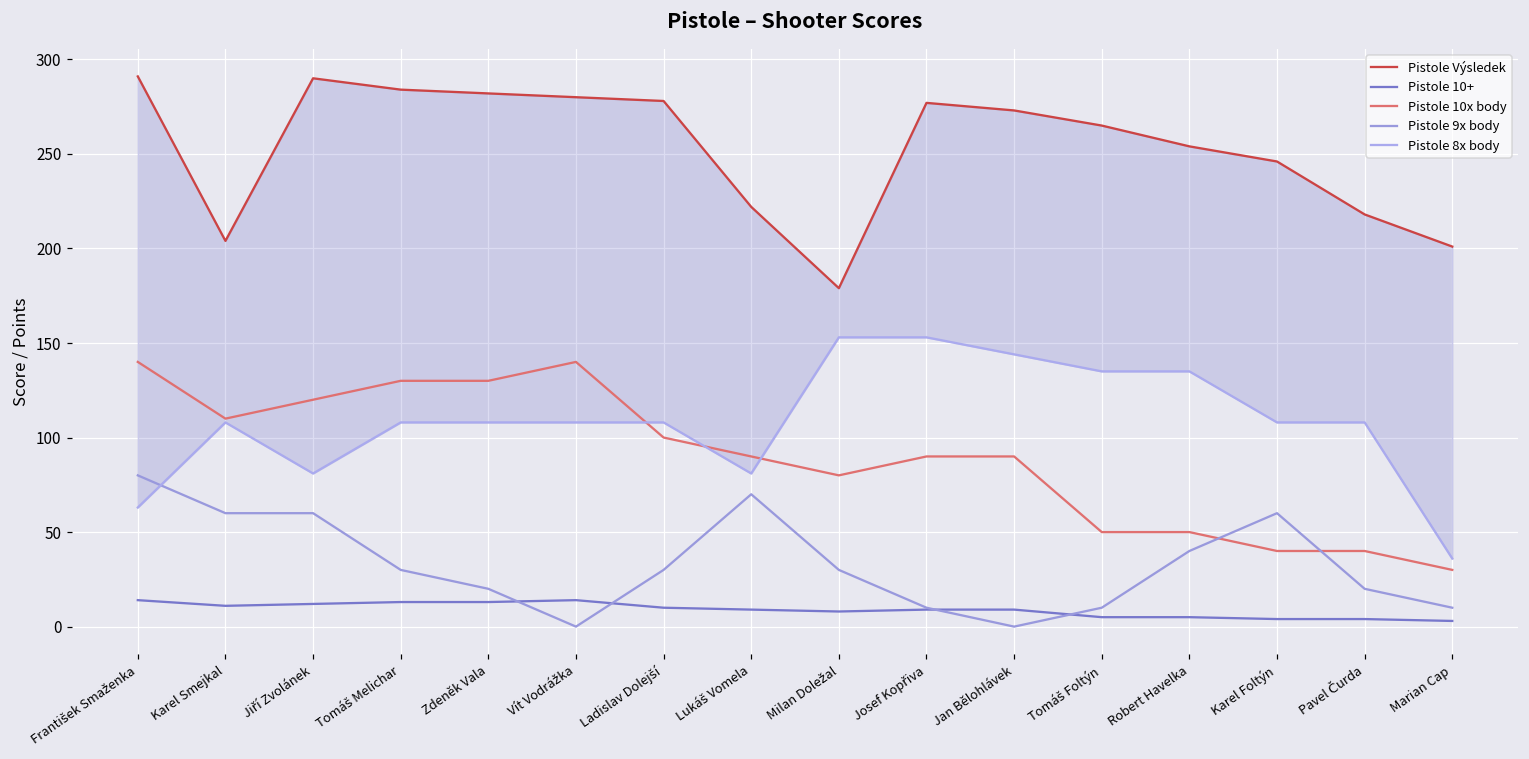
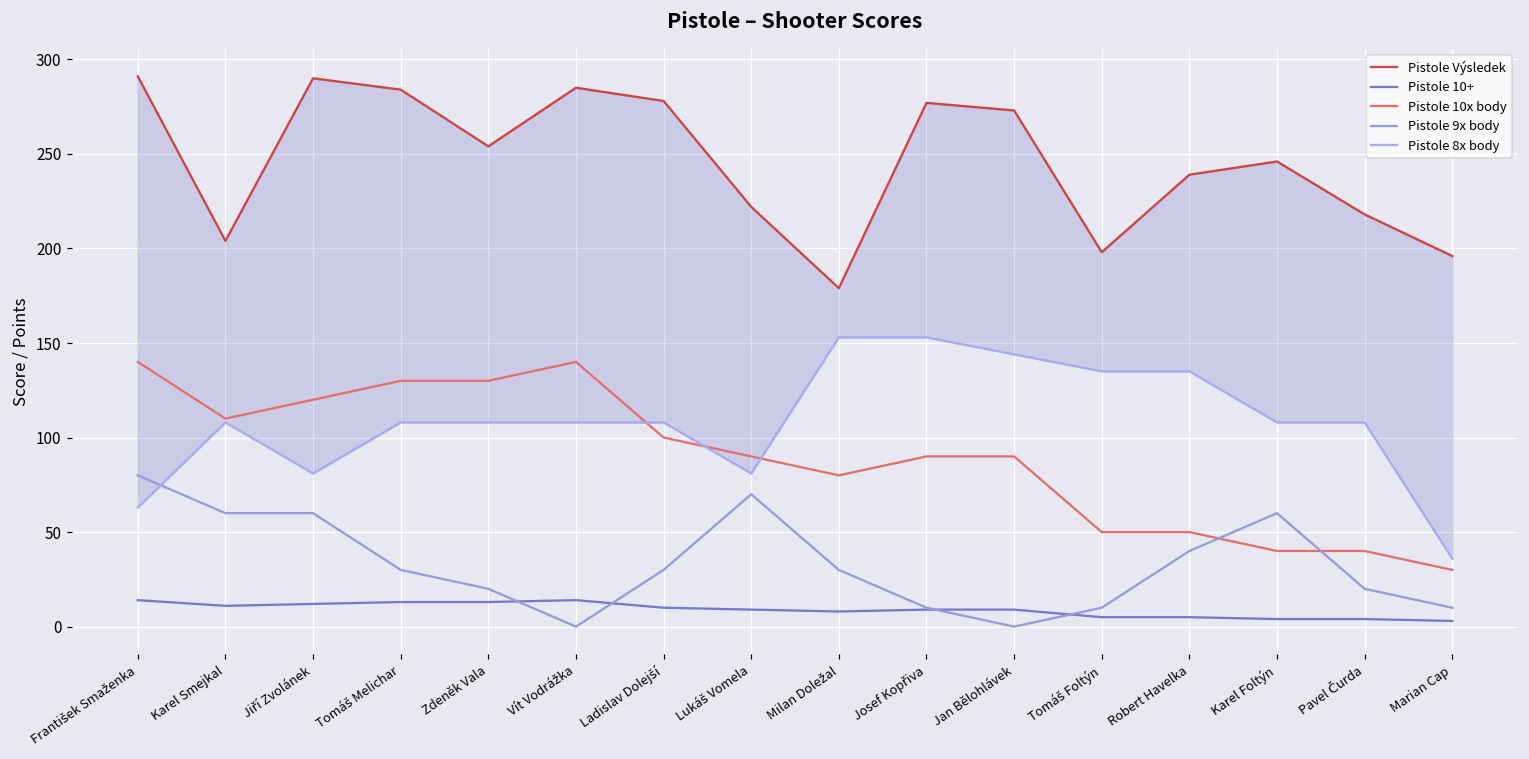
  {
    "Pistole Výsledek": {
      "František Smaženka": 291,
      "Karel Smejkal": 204,
      "Jiří Zvolánek": 290,
      "Tomáš Melichar": 284,
-     "Zdeněk Vala": 282,
-     "Vít Vodrážka": 280,
+     "Zdeněk Vala": 254,
+     "Vít Vodrážka": 285,
      "Ladislav Dolejší": 278,
      "Lukáš Vomela": 222,
      "Milan Doležal": 179,
      "Josef Kopřiva": 277,
      "Jan Bělohlávek": 273,
-     "Tomáš Foltýn": 265,
-     "Robert Havelka": 254,
+     "Tomáš Foltýn": 198,
+     "Robert Havelka": 239,
      "Karel Foltýn": 246,
      "Pavel Čurda": 218,
-     "Marian Cap": 201
+     "Marian Cap": 196
    },
    "Pistole 10x body": {
      "František Smaženka": 140,
      "Karel Smejkal": 110,
      "Jiří Zvolánek": 120,
      "Tomáš Melichar": 130,
      "Zdeněk Vala": 130,
      "Vít Vodrážka": 140,
      "Ladislav Dolejší": 100,
      "Lukáš Vomela": 90,
      "Milan Doležal": 80,
      "Josef Kopřiva": 90,
      "Jan Bělohlávek": 90,
      "Tomáš Foltýn": 50,
      "Robert Havelka": 50,
      "Karel Foltýn": 40,
      "Pavel Čurda": 40,
      "Marian Cap": 30
    }
  }
